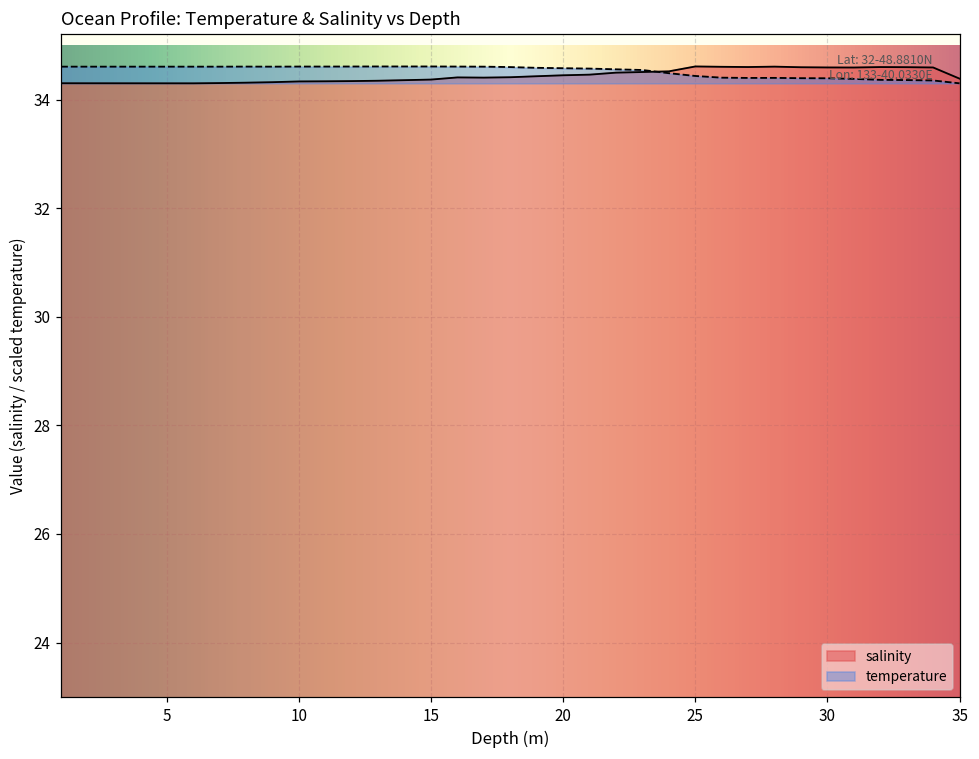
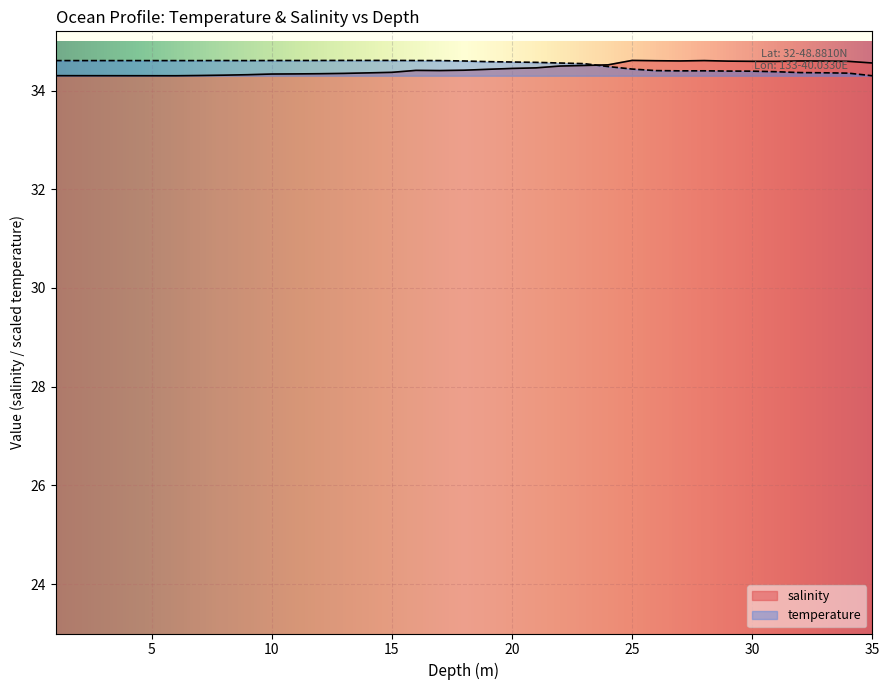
  {
    "salinity": {
      "5": 34.3,
      "10": 34.3,
      "15": 34.4,
      "20": 34.4,
      "25": 34.6,
      "30": 34.6,
-     "35": 34.4
+     "35": 34.6
    },
    "temperature": {
      "5": 34.6,
      "10": 34.6,
      "15": 34.6,
      "20": 34.6,
      "25": 34.4,
      "30": 34.4,
      "35": 0.0
    }
  }
